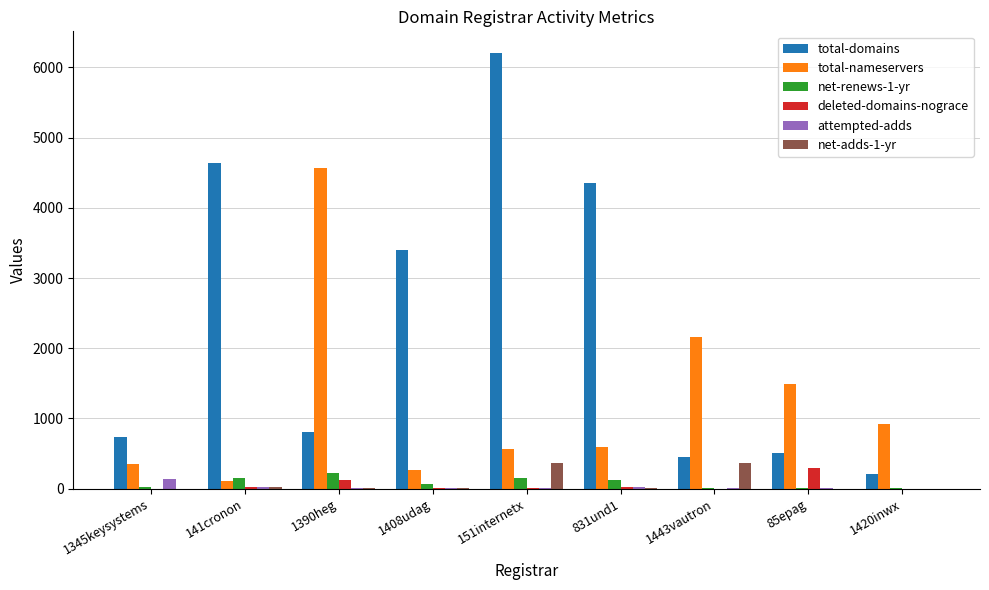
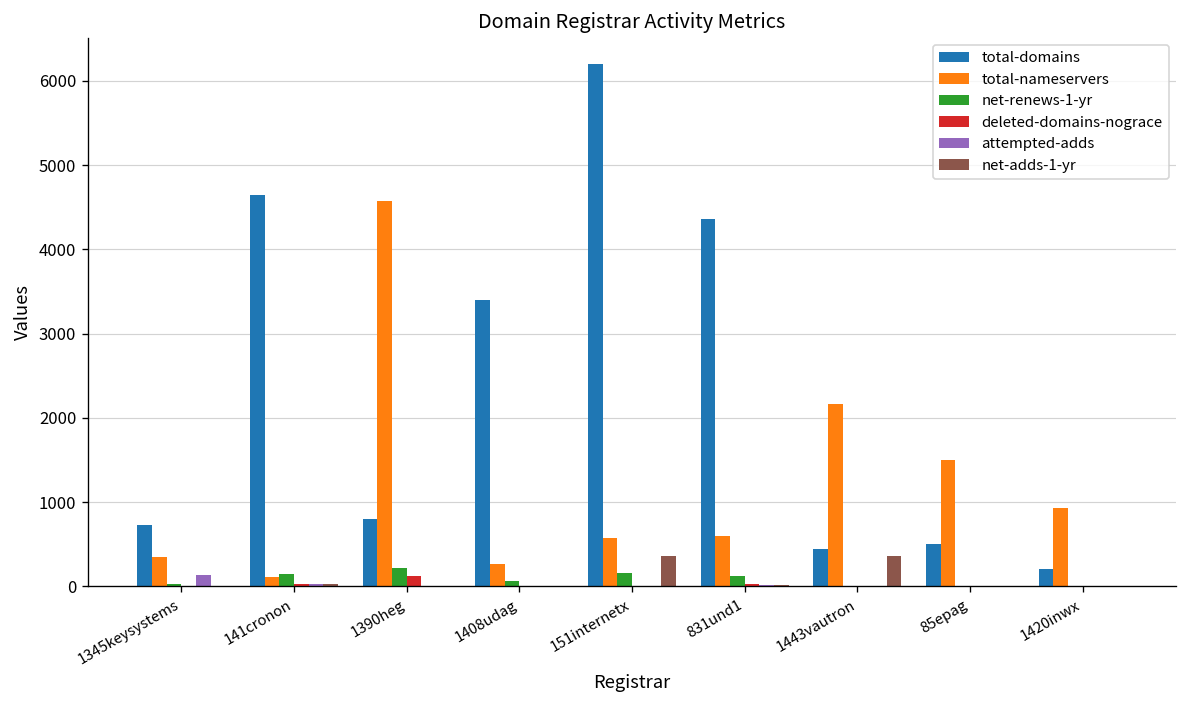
  {
    "total-domains": {
      "1345keysystems": 700,
      "141cronon": 4600,
      "1390heg": 800,
      "1408udag": 3400,
      "151internetx": 6200,
      "831und1": 4400,
      "1443vautron": 400,
      "85epag": 500,
      "1420inwx": 200
    },
    "total-nameservers": {
      "1345keysystems": 400,
      "141cronon": 100,
      "1390heg": 4600,
      "1408udag": 300,
      "151internetx": 600,
      "831und1": 600,
      "1443vautron": 2200,
      "85epag": 1500,
      "1420inwx": 900
    },
    "net-renews-1-yr": {
      "141cronon": 100,
      "1390heg": 200,
      "1408udag": 100,
      "151internetx": 200,
      "831und1": 100
    },
    "deleted-domains-nograce": {
      "1345keysystems": 0,
      "1390heg": 100,
-     "85epag": 300
+     "85epag": 0
    },
    "attempted-adds": {
      "1345keysystems": 100
    },
    "net-adds-1-yr": {
      "151internetx": 400,
      "1443vautron": 400
    }
  }
